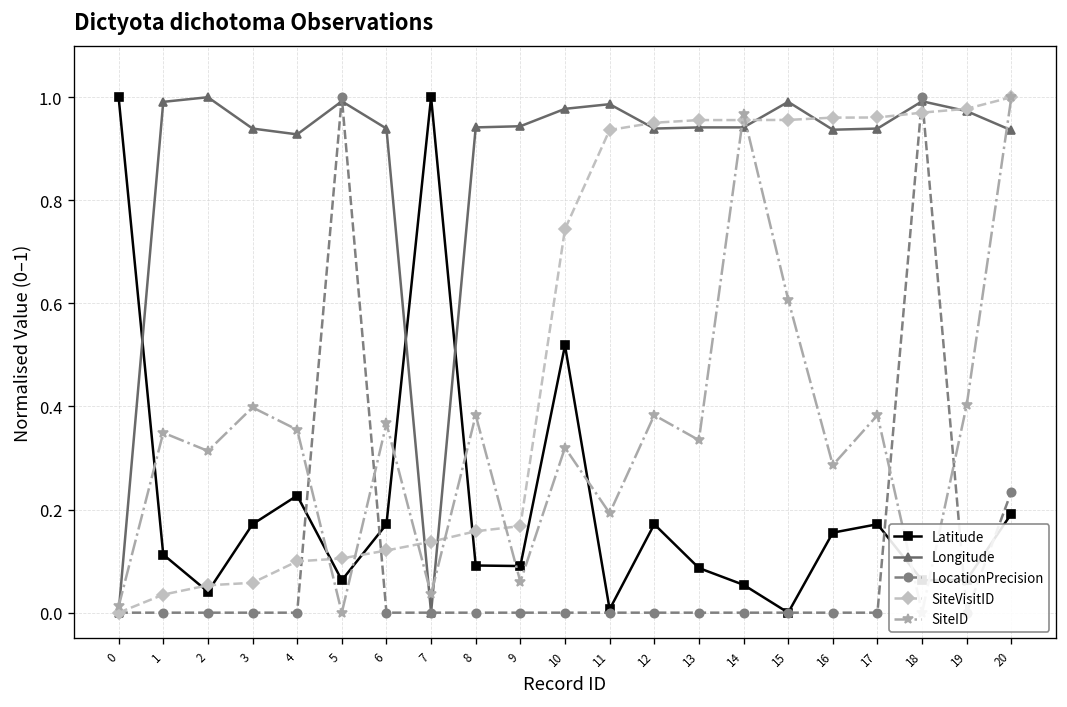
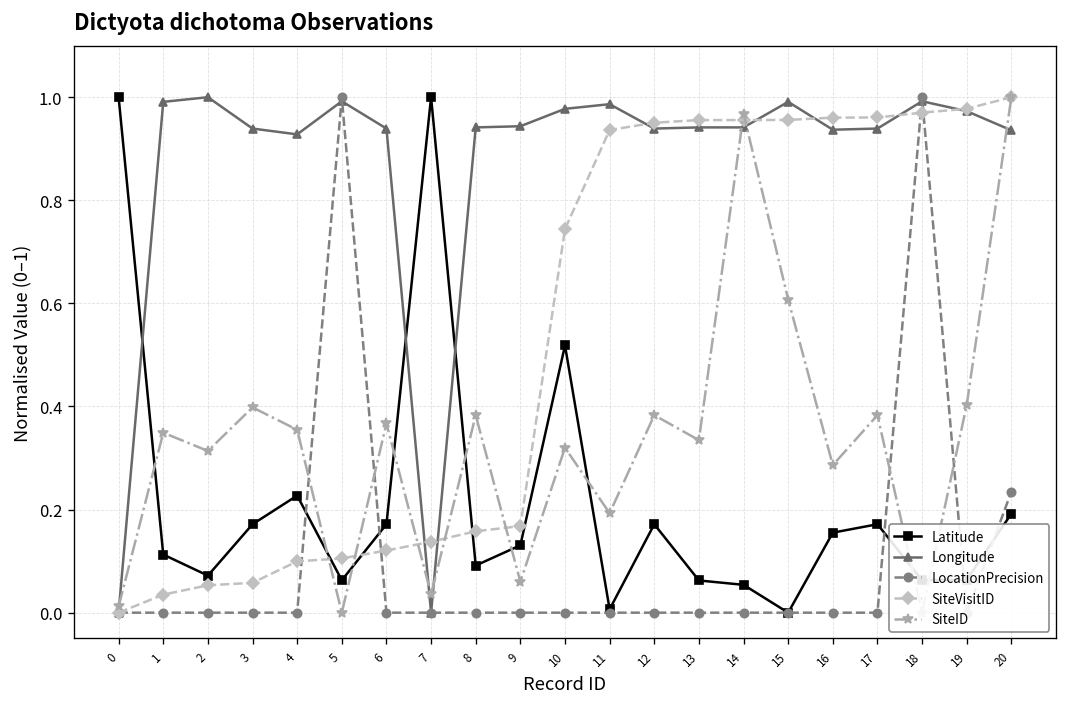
  {
    "Latitude": {
      "0": 1.00,
      "1": 0.11,
-     "2": 0.04,
+     "2": 0.07,
      "3": 0.17,
      "4": 0.23,
      "5": 0.06,
      "6": 0.17,
      "7": 1.00,
      "8": 0.09,
-     "9": 0.09,
+     "9": 0.13,
      "10": 0.52,
      "11": 0.01,
      "12": 0.17,
-     "13": 0.09,
+     "13": 0.06,
      "14": 0.05,
      "16": 0.16,
      "17": 0.17,
      "20": 0.19
    }
  }
